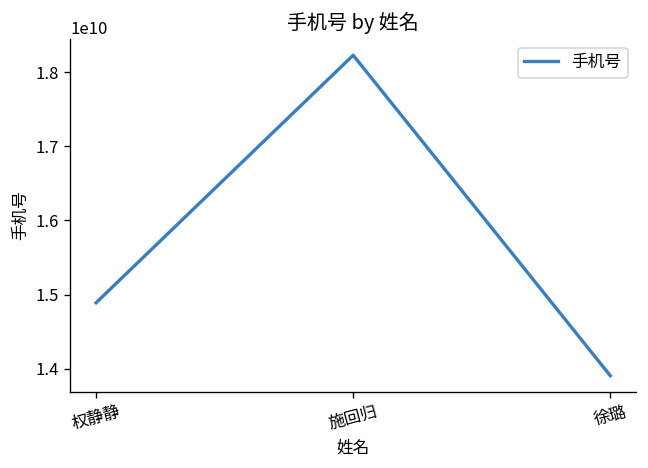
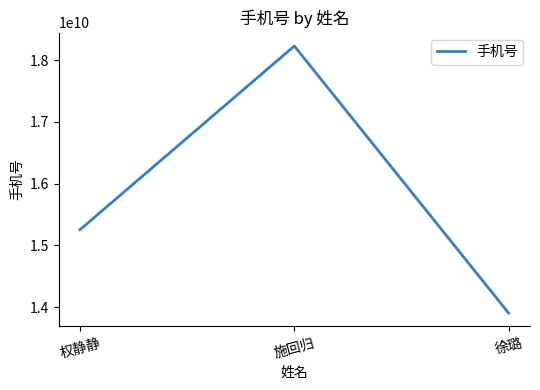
  {
-   "权静静": 14900000000,
+   "权静静": 15300000000,
    "施回归": 18200000000,
    "徐璐": 13900000000
  }
